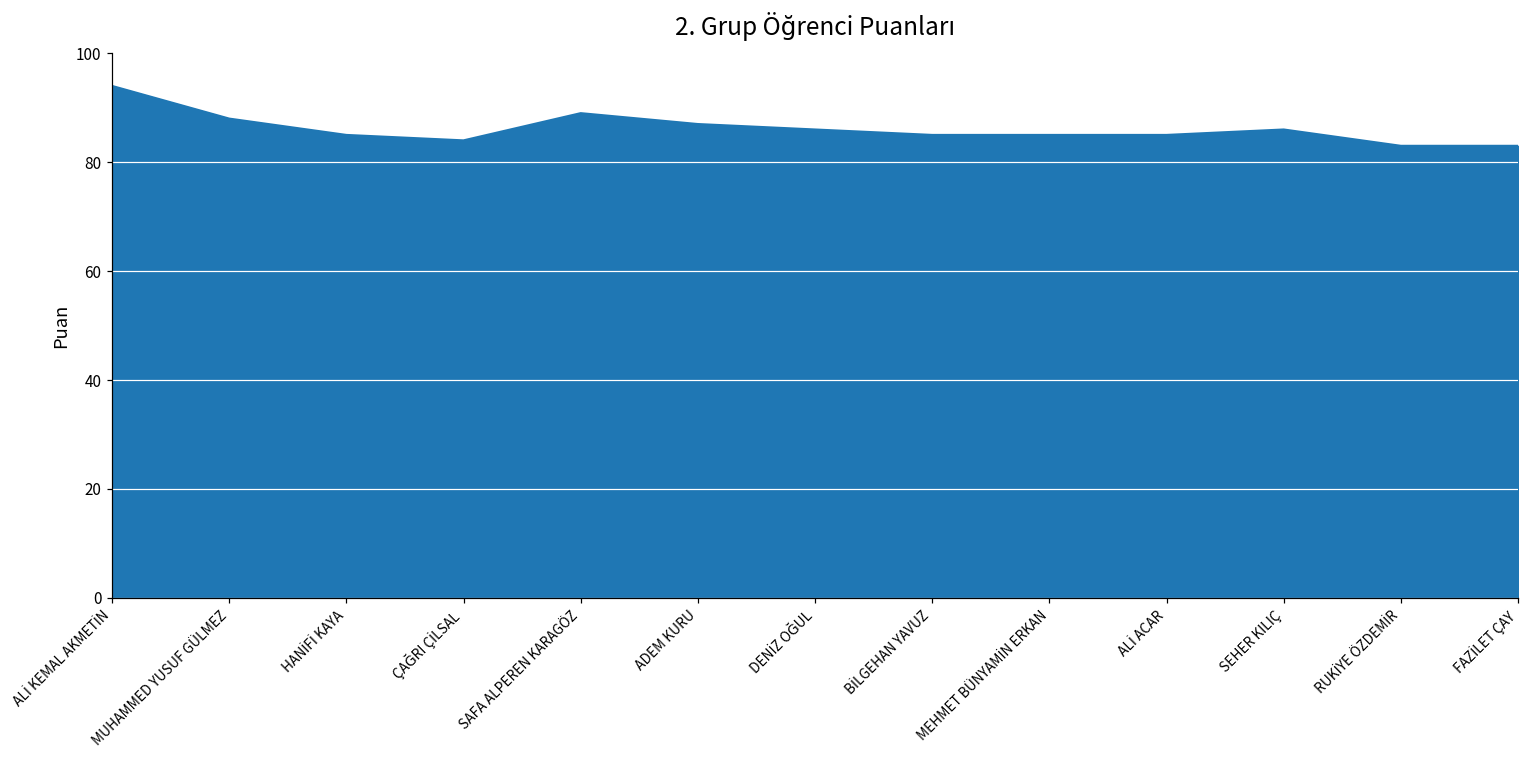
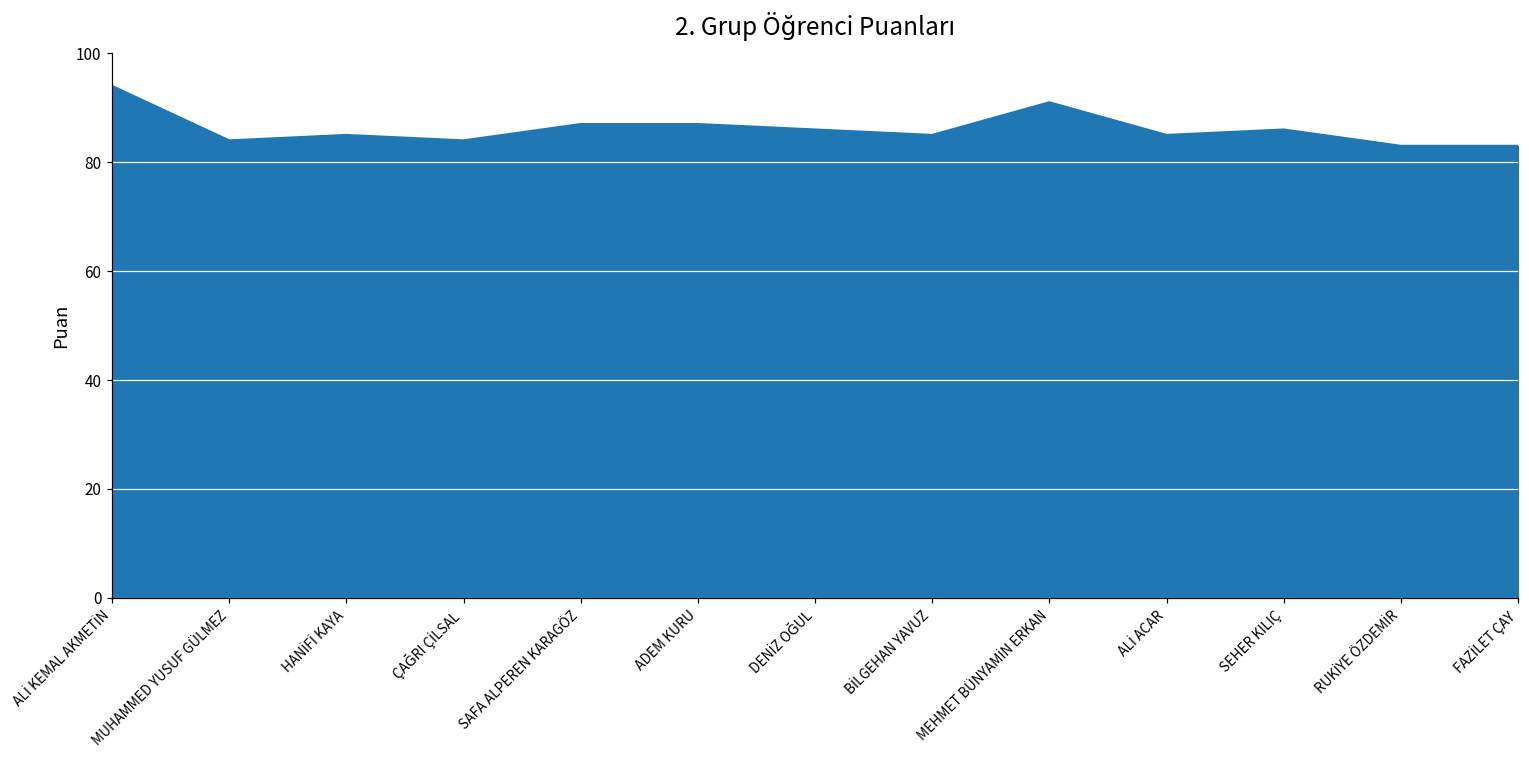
  {
    "ALİ KEMAL AKMETİN": 94,
-   "MUHAMMED YUSUF GÜLMEZ": 88,
+   "MUHAMMED YUSUF GÜLMEZ": 84,
    "HANİFİ KAYA": 85,
    "ÇAĞRI ÇİLSAL": 84,
-   "SAFA ALPEREN KARAGÖZ": 89,
+   "SAFA ALPEREN KARAGÖZ": 87,
    "ADEM KURU": 87,
    "DENİZ OĞUL": 86,
    "BİLGEHAN YAVUZ": 85,
-   "MEHMET BÜNYAMİN ERKAN": 85,
+   "MEHMET BÜNYAMİN ERKAN": 91,
    "ALİ ACAR": 85,
    "SEHER KILIÇ": 86,
    "RUKİYE ÖZDEMİR": 83,
    "FAZİLET ÇAY": 83
  }
